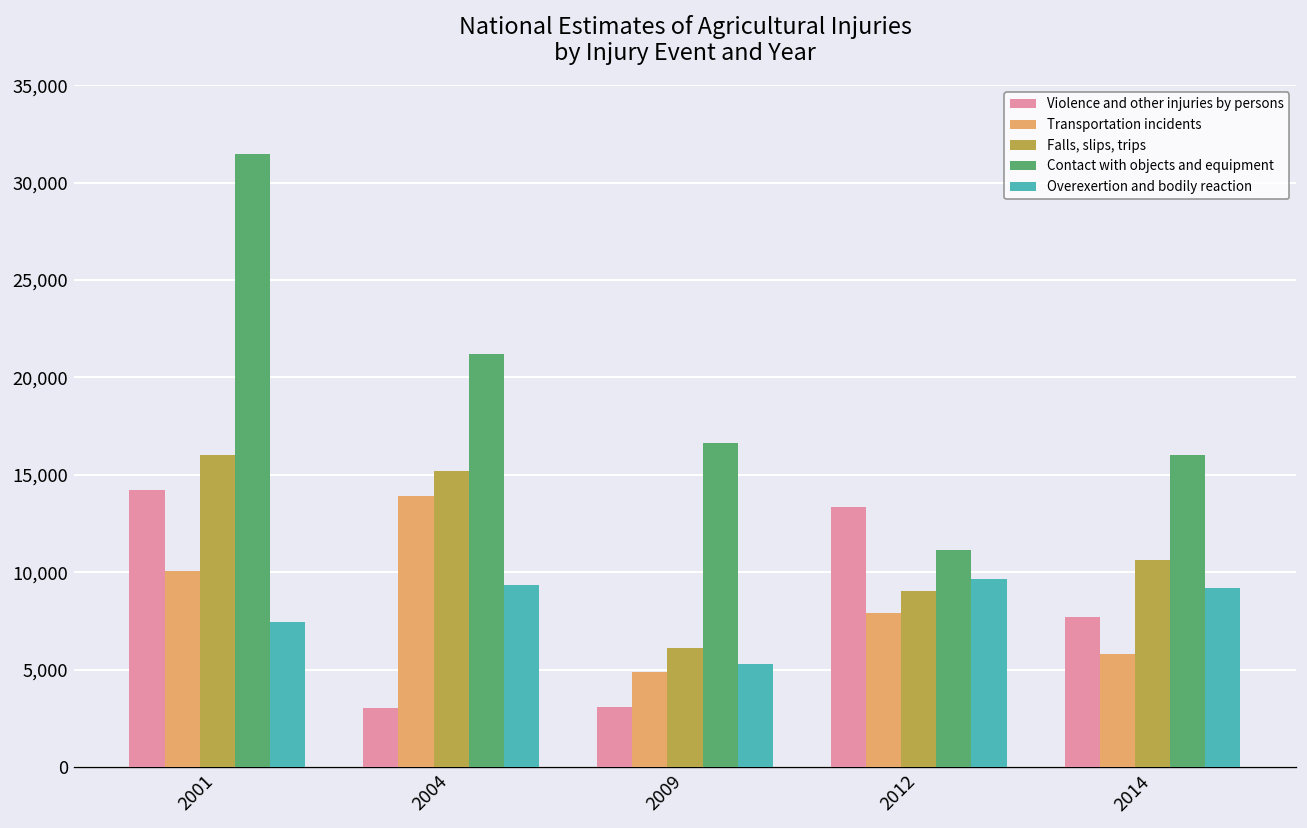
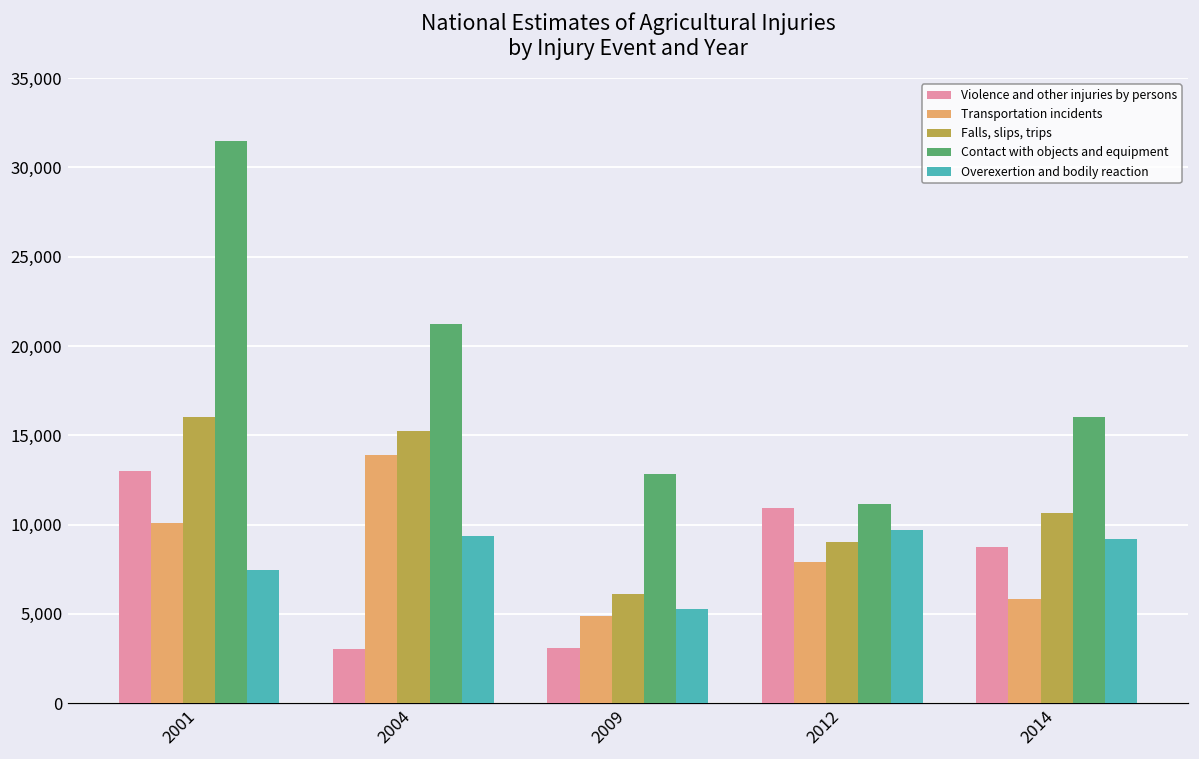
  {
    "Violence and other injuries by persons": {
-     "2001": "14,200",
+     "2001": "13,000",
      "2004": "3,000",
      "2009": "3,100",
-     "2012": "13,300",
-     "2014": "7,700"
+     "2012": "10,900",
+     "2014": "8,700"
    },
    "Contact with objects and equipment": {
      "2001": "31,500",
      "2004": "21,200",
-     "2009": "16,600",
+     "2009": "12,800",
      "2012": "11,200",
      "2014": "16,000"
    },
    "Overexertion and bodily reaction": {
      "2001": "7,400",
      "2004": "9,400",
      "2009": "5,300",
      "2012": "9,700",
      "2014": "9,200"
    }
  }
